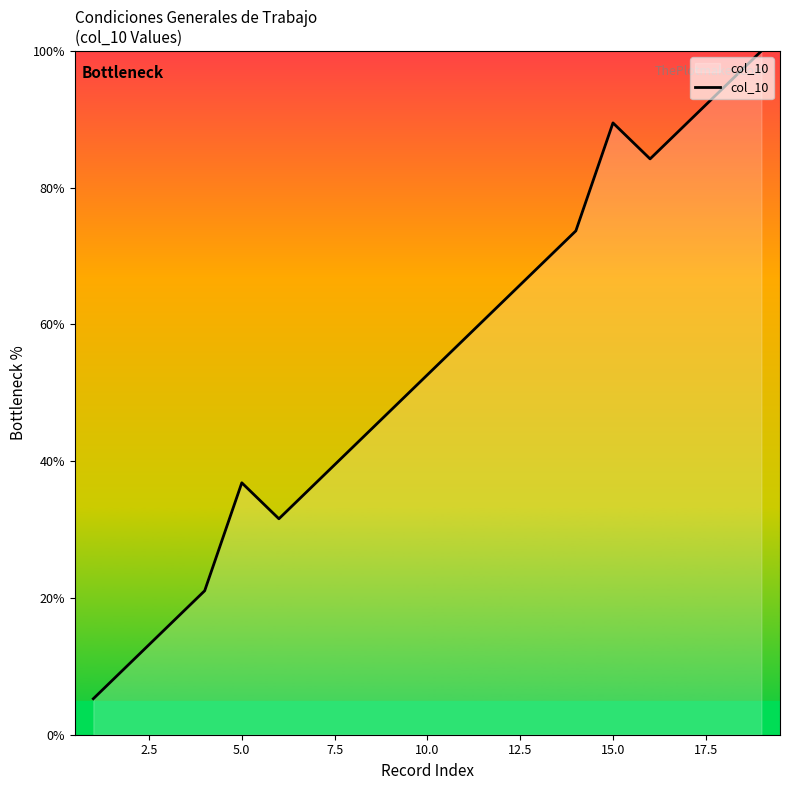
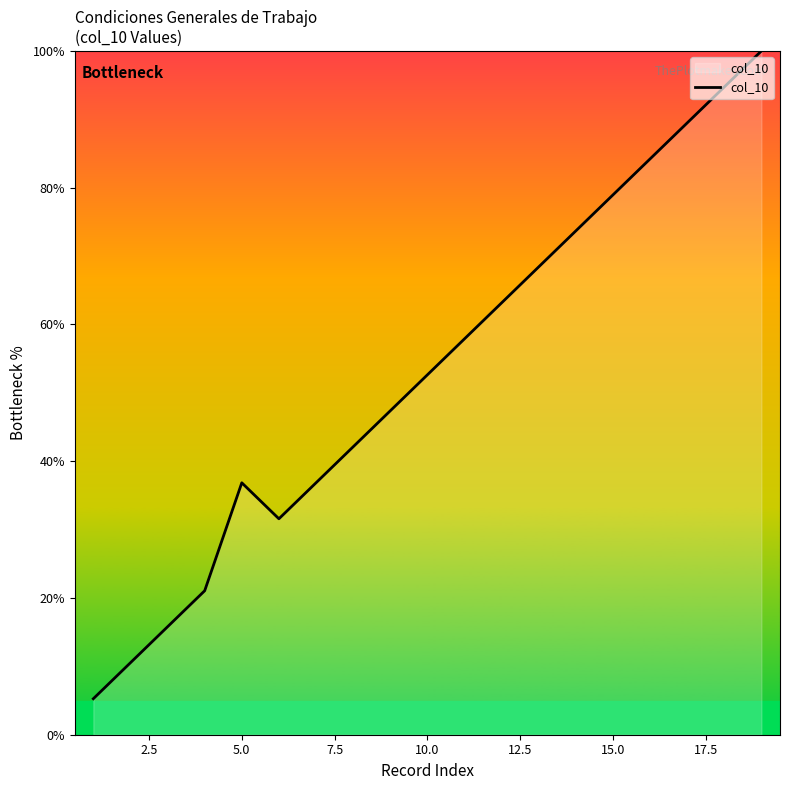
  {
    "5.0": "37%",
    "10.0": "53%",
-   "15.0": "89%"
+   "15.0": "79%"
  }
